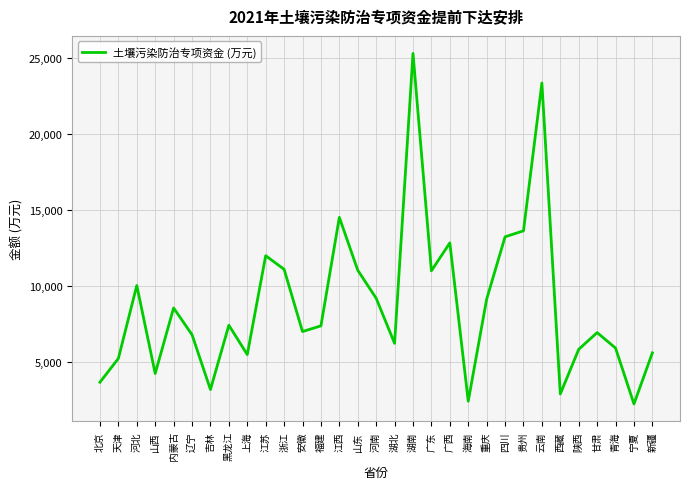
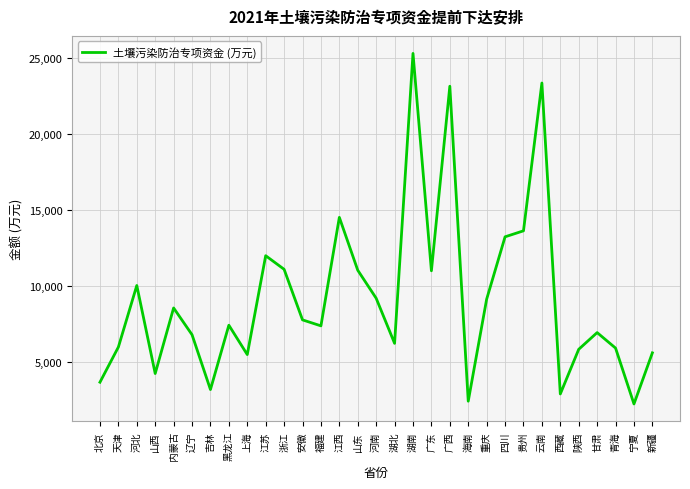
  {
    "北京": "3,700",
-   "天津": "5,200",
+   "天津": "6,000",
    "河北": "10,000",
    "山西": "4,200",
    "内蒙古": "8,500",
    "辽宁": "6,800",
    "吉林": "3,200",
    "黑龙江": "7,400",
    "上海": "5,500",
    "江苏": "12,000",
    "浙江": "11,100",
-   "安徽": "7,000",
+   "安徽": "7,800",
    "福建": "7,400",
    "江西": "14,500",
    "山东": "11,000",
    "河南": "9,200",
    "湖北": "6,200",
    "湖南": "25,300",
    "广东": "11,000",
-   "广西": "12,800",
+   "广西": "23,100",
    "海南": "2,400",
    "重庆": "9,100",
    "四川": "13,200",
    "贵州": "13,600",
    "云南": "23,300",
    "西藏": "2,900",
    "陕西": "5,800",
    "甘肃": "6,900",
    "青海": "5,900",
    "宁夏": "2,200",
    "新疆": "5,600"
  }
